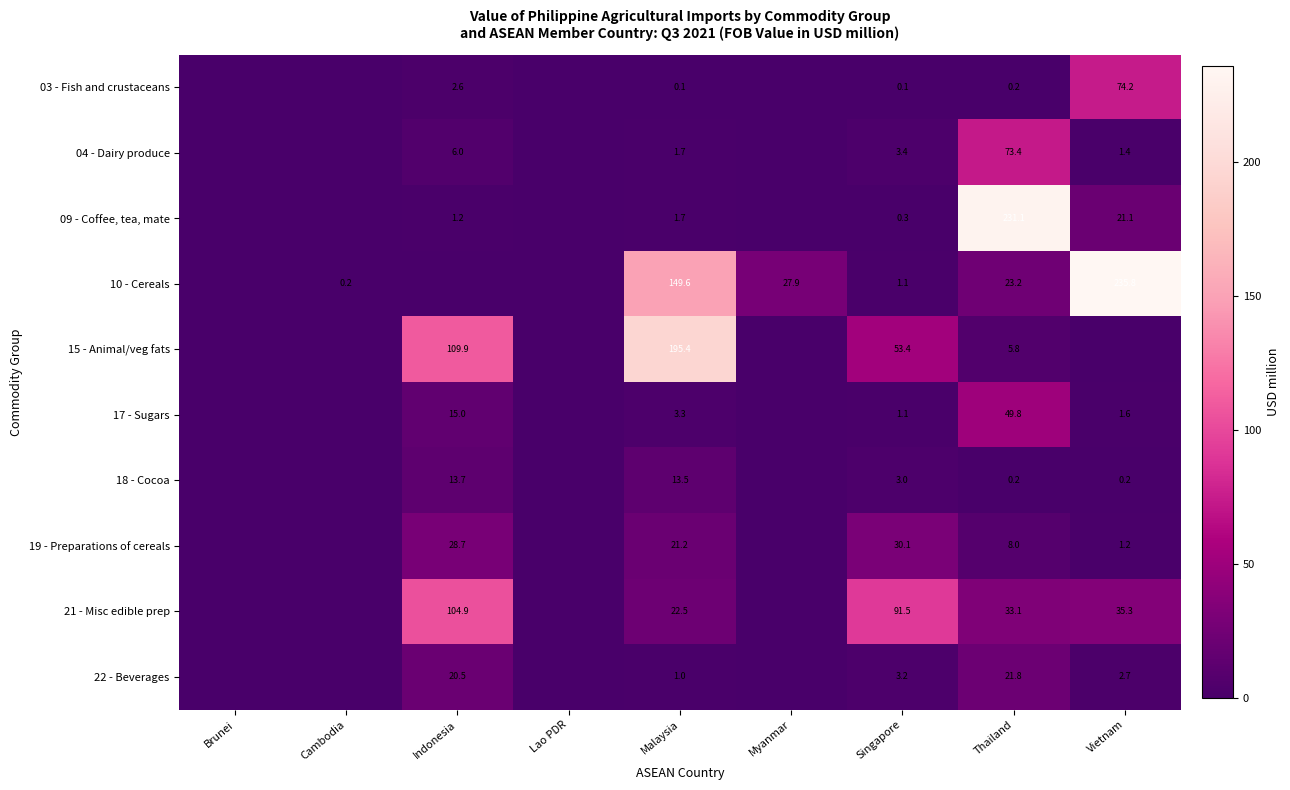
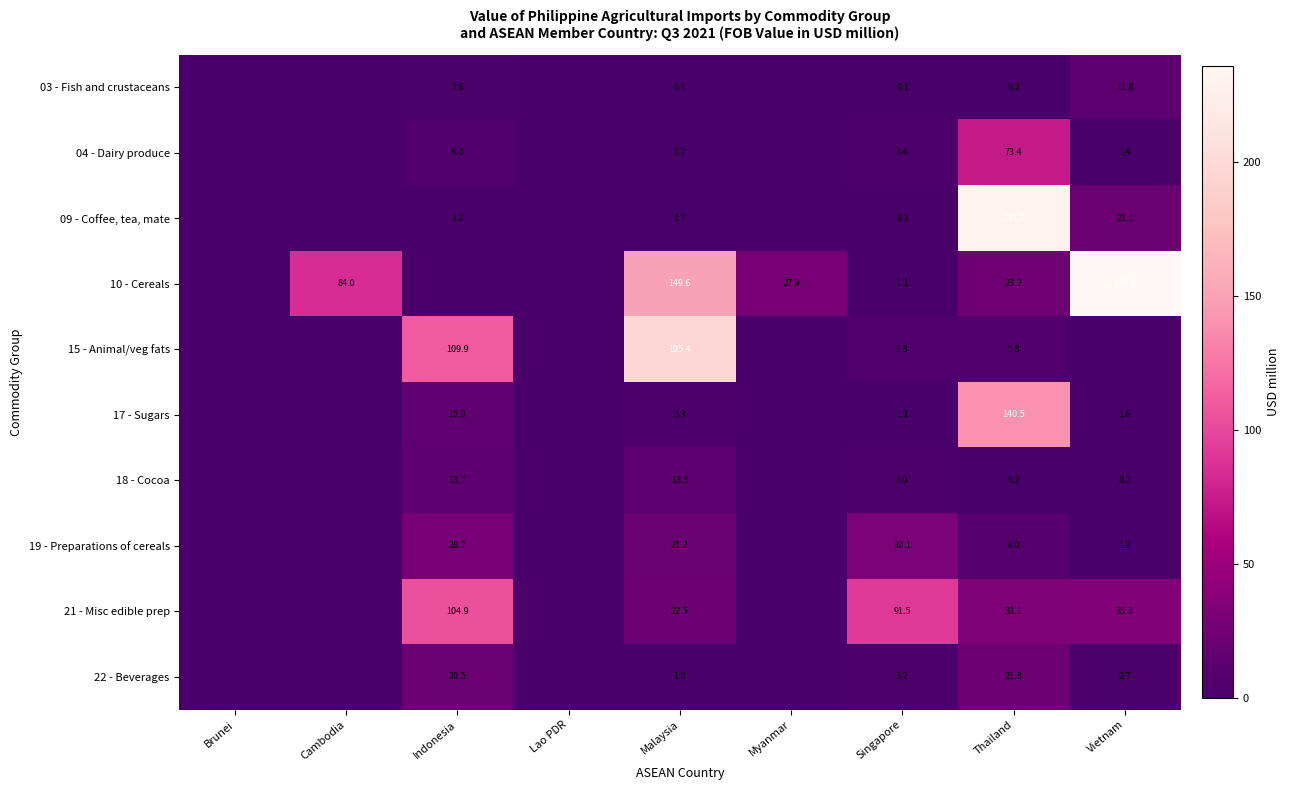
  {
    "03 - Fish and crustaceans": {
      "Indonesia": 2.6,
      "Malaysia": 0.1,
      "Singapore": 0.1,
      "Thailand": 0.2,
-     "Vietnam": 74.2
+     "Vietnam": 11.8
    },
    "04 - Dairy produce": {
      "Indonesia": 6.0,
      "Malaysia": 1.7,
      "Singapore": 3.4,
      "Thailand": 73.4,
      "Vietnam": 1.4
    },
    "09 - Coffee, tea, mate": {
      "Indonesia": 1.2,
      "Malaysia": 1.7,
      "Singapore": 0.3,
      "Vietnam": 21.1
    },
    "10 - Cereals": {
-     "Cambodia": 0.2,
+     "Cambodia": 84.0,
      "Malaysia": 149.6,
      "Myanmar": 27.9,
      "Singapore": 1.1,
      "Thailand": 23.2
    },
    "15 - Animal/veg fats": {
      "Indonesia": 109.9,
-     "Singapore": 53.4,
+     "Singapore": 3.8,
      "Thailand": 5.8
    },
    "17 - Sugars": {
      "Indonesia": 15.0,
      "Malaysia": 3.3,
      "Singapore": 1.1,
-     "Thailand": 49.8,
+     "Thailand": 140.5,
      "Vietnam": 1.6
    },
    "18 - Cocoa": {
      "Indonesia": 13.7,
      "Malaysia": 13.5,
      "Singapore": 3.0,
      "Thailand": 0.2,
      "Vietnam": 0.2
    },
    "19 - Preparations of cereals": {
      "Indonesia": 28.7,
      "Malaysia": 21.2,
      "Singapore": 30.1,
      "Thailand": 8.0,
      "Vietnam": 1.2
    },
    "21 - Misc edible prep": {
      "Indonesia": 104.9,
      "Malaysia": 22.5,
      "Singapore": 91.5,
      "Thailand": 33.1,
      "Vietnam": 35.3
    },
    "22 - Beverages": {
      "Indonesia": 20.5,
      "Malaysia": 1.0,
      "Singapore": 3.2,
      "Thailand": 21.8,
      "Vietnam": 2.7
    }
  }
